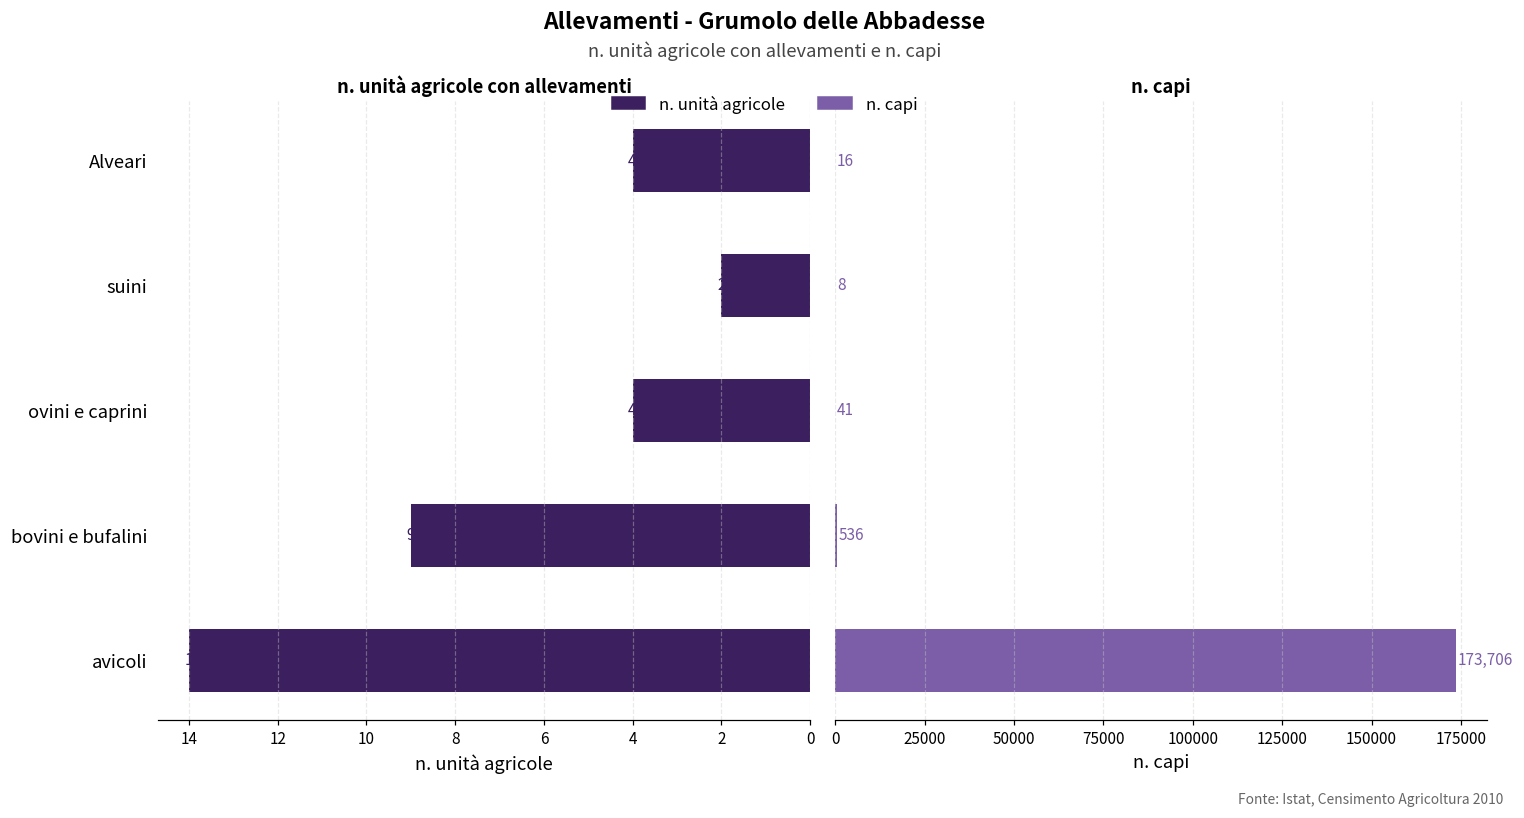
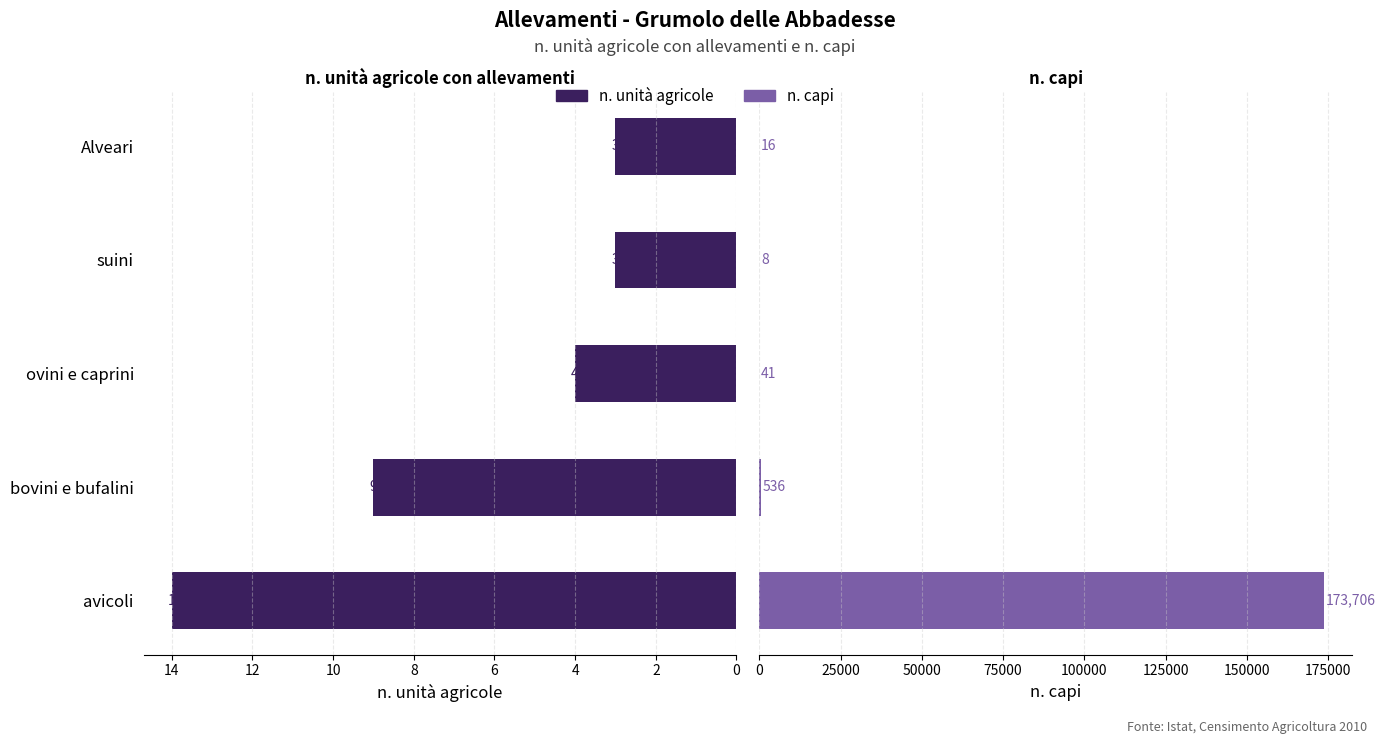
  {
    "n. unità agricole con allevamenti": {
-     "Alveari": 4,
-     "suini": 2,
+     "Alveari": 3,
+     "suini": 3,
      "bovini e bufalini": 9,
      "avicoli": 14
    }
  }
